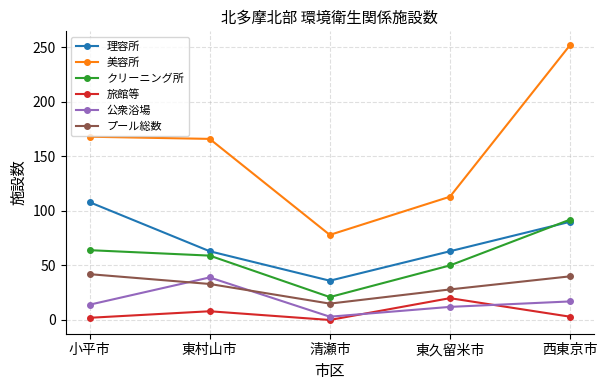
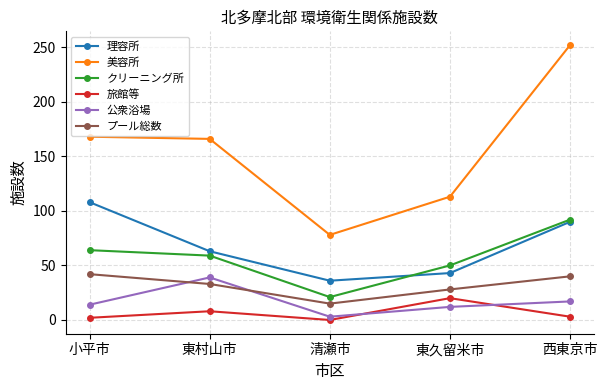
  {
    "理容所": {
      "小平市": 108,
      "東村山市": 63,
      "清瀬市": 36,
-     "東久留米市": 63
+     "東久留米市": 43
    },
    "美容所": {
      "小平市": 168,
      "東村山市": 166,
      "清瀬市": 78,
      "東久留米市": 113,
      "西東京市": 252
    },
    "クリーニング所": {
      "小平市": 64,
      "東村山市": 59,
      "清瀬市": 21,
      "東久留米市": 50
    },
    "旅館等": {
      "小平市": 2,
      "東村山市": 8,
      "清瀬市": 0,
      "東久留米市": 20,
      "西東京市": 3
    },
    "公衆浴場": {
      "小平市": 14,
      "東村山市": 39,
      "清瀬市": 3,
      "東久留米市": 12,
      "西東京市": 17
    },
    "プール総数": {
      "小平市": 42,
      "東村山市": 33,
      "清瀬市": 15,
      "東久留米市": 28,
      "西東京市": 40
    }
  }
